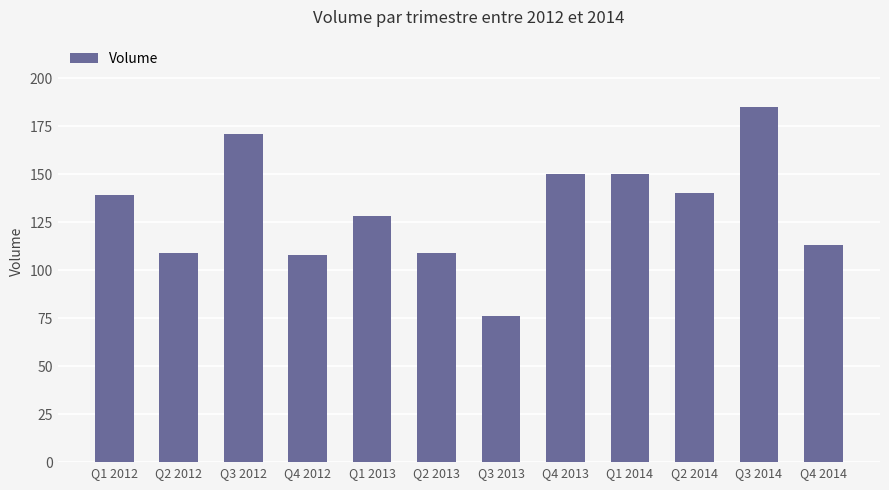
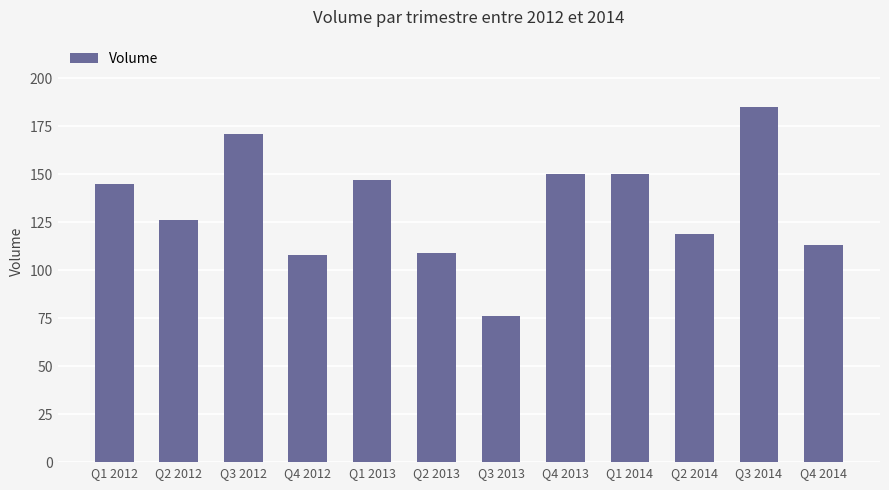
  {
-   "Q1 2012": 139,
-   "Q2 2012": 109,
+   "Q1 2012": 145,
+   "Q2 2012": 126,
    "Q3 2012": 171,
    "Q4 2012": 108,
-   "Q1 2013": 128,
+   "Q1 2013": 147,
    "Q2 2013": 109,
    "Q3 2013": 76,
    "Q4 2013": 150,
    "Q1 2014": 150,
-   "Q2 2014": 140,
+   "Q2 2014": 119,
    "Q3 2014": 185,
    "Q4 2014": 113
  }
